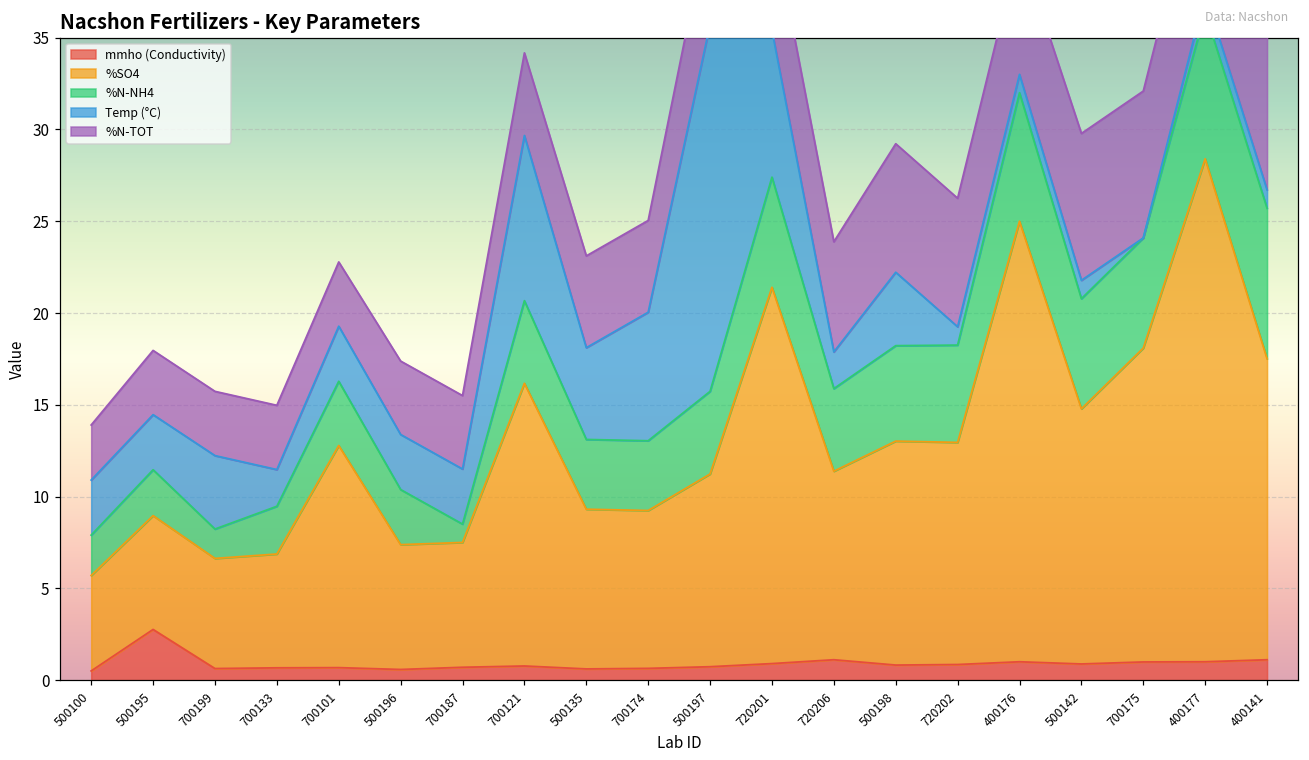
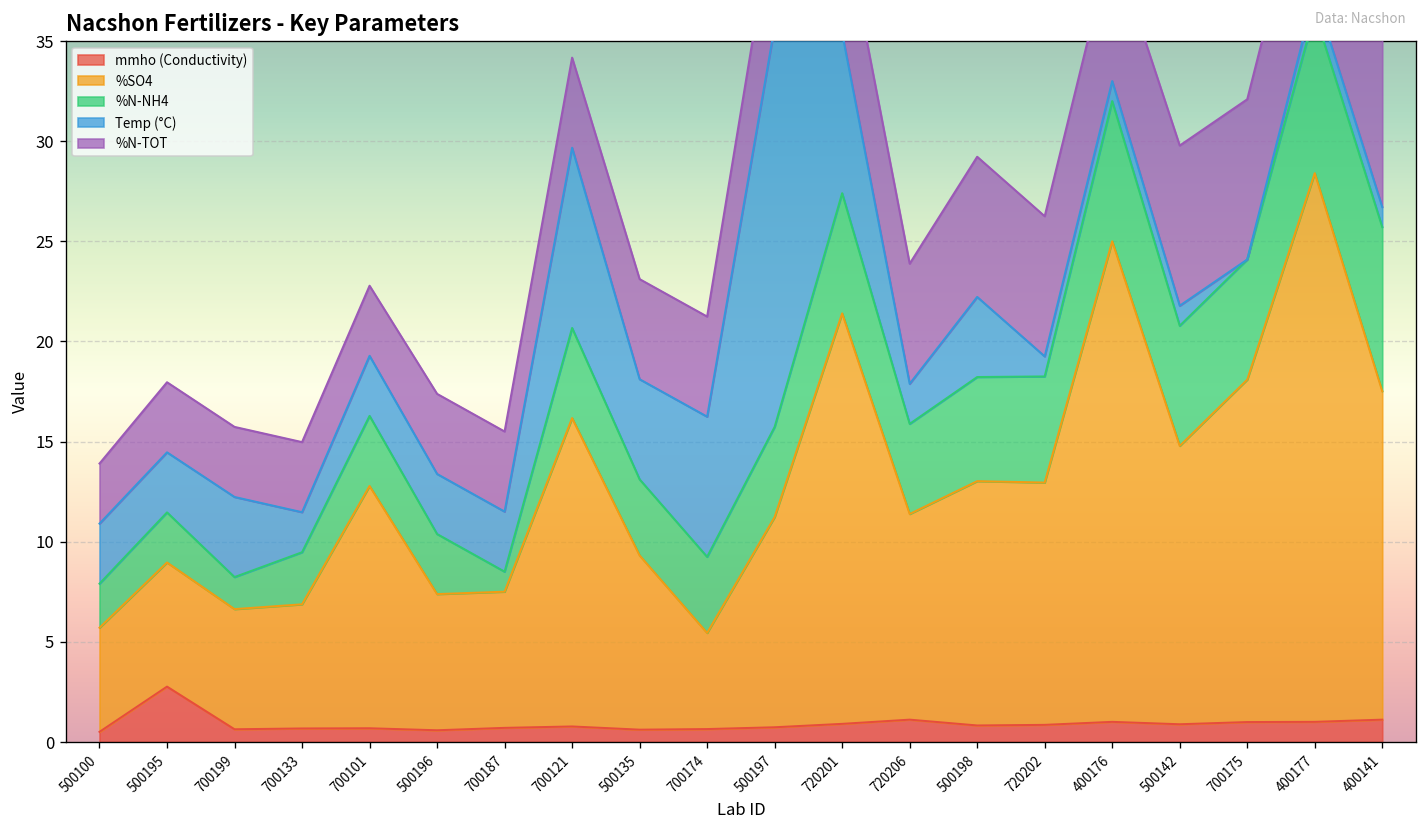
  {
    "mmho (Conductivity)": {
      "500100": 0.5,
      "500195": 2.8,
      "700199": 0.6,
      "700133": 0.7,
      "700101": 0.7,
      "500196": 0.6,
      "700187": 0.7,
      "700121": 0.8,
      "500135": 0.6,
      "700174": 0.6,
      "500197": 0.7,
      "720201": 0.9,
      "720206": 1.1,
      "500198": 0.8,
      "720202": 0.9,
      "400176": 1.0,
      "500142": 0.9,
      "700175": 1.0,
      "400177": 1.0,
      "400141": 1.1
    },
    "%SO4": {
      "500100": 5.2,
      "500195": 6.2,
      "700199": 6.0,
      "700133": 6.2,
      "700101": 12.1,
      "500196": 6.8,
      "700187": 6.8,
      "700121": 15.4,
      "500135": 8.7,
-     "700174": 8.6,
+     "700174": 4.8,
      "500197": 10.5,
      "720201": 20.5,
      "720206": 10.3,
      "500198": 12.2,
      "720202": 12.1,
      "400176": 24.0,
      "500142": 13.9,
      "700175": 17.1,
      "400177": 27.4,
      "400141": 16.4
    },
    "%N-NH4": {
      "500100": 2.2,
      "500195": 2.5,
      "700199": 1.6,
      "700133": 2.6,
      "700101": 3.5,
      "500196": 3.0,
      "700187": 1.0,
      "700121": 4.5,
      "500135": 3.8,
      "700174": 3.8,
      "500197": 4.5,
      "720201": 6.0,
      "720206": 4.5,
      "500198": 5.2,
      "720202": 5.3,
      "400176": 7.0,
      "500142": 6.0,
      "400141": 8.2
    },
    "Temp (°C)": {
      "500100": 3.0,
      "500195": 3.0,
      "700199": 4.0,
      "700133": 2.0,
      "700101": 3.0,
      "500196": 3.0,
      "700187": 3.0,
      "700121": 9.0,
      "500135": 5.0,
      "700174": 7.0,
      "720206": 2.0,
      "500198": 4.0,
      "720202": 1.0,
      "400176": 1.0,
      "500142": 1.0,
      "400141": 1.0
    },
    "%N-TOT": {
      "500100": 3.0,
      "500195": 3.5,
      "700199": 3.5,
      "700133": 3.5,
      "700101": 3.5,
      "500196": 4.0,
      "700187": 4.0,
      "700121": 4.5,
      "500135": 5.0,
      "700174": 5.0,
      "720206": 6.0,
      "500198": 7.0,
      "720202": 7.0,
      "500142": 8.0,
      "700175": 8.0
    }
  }
